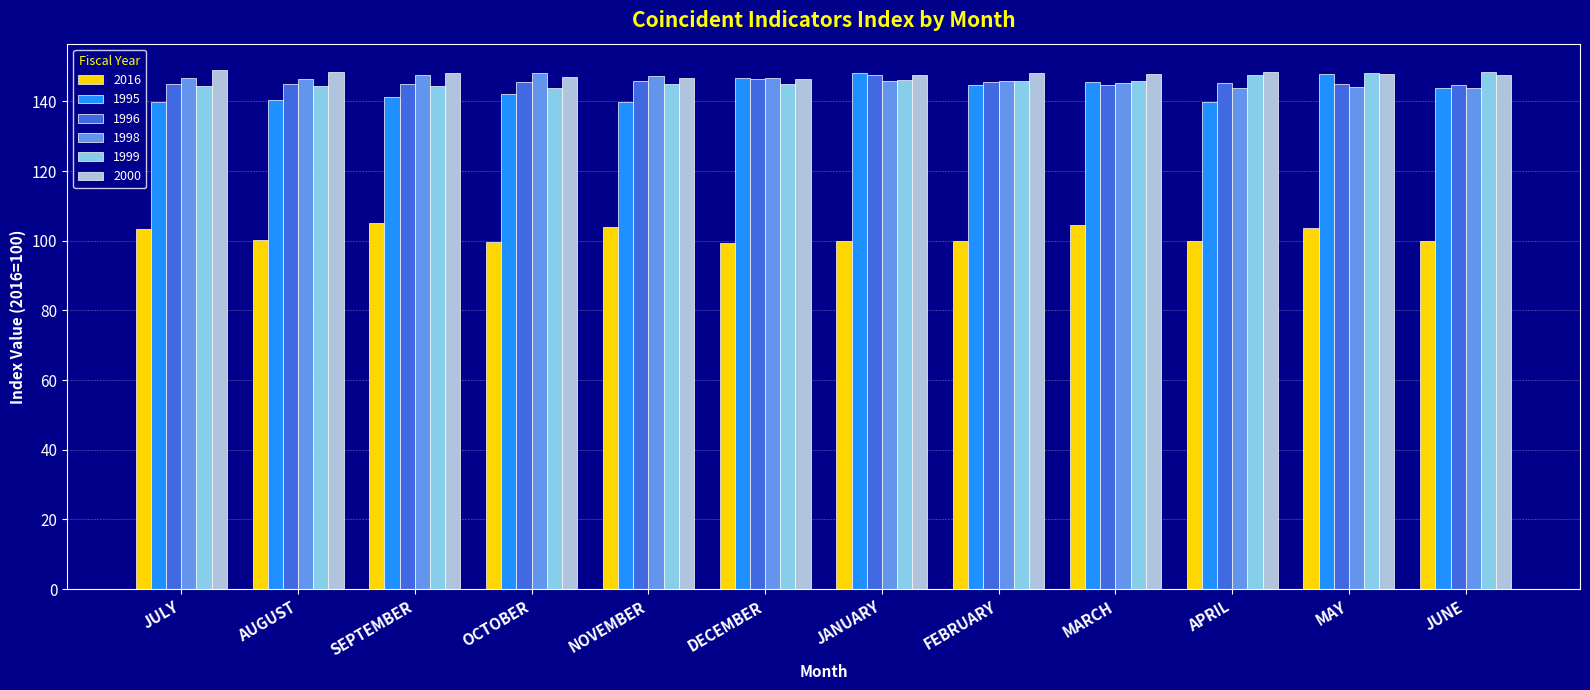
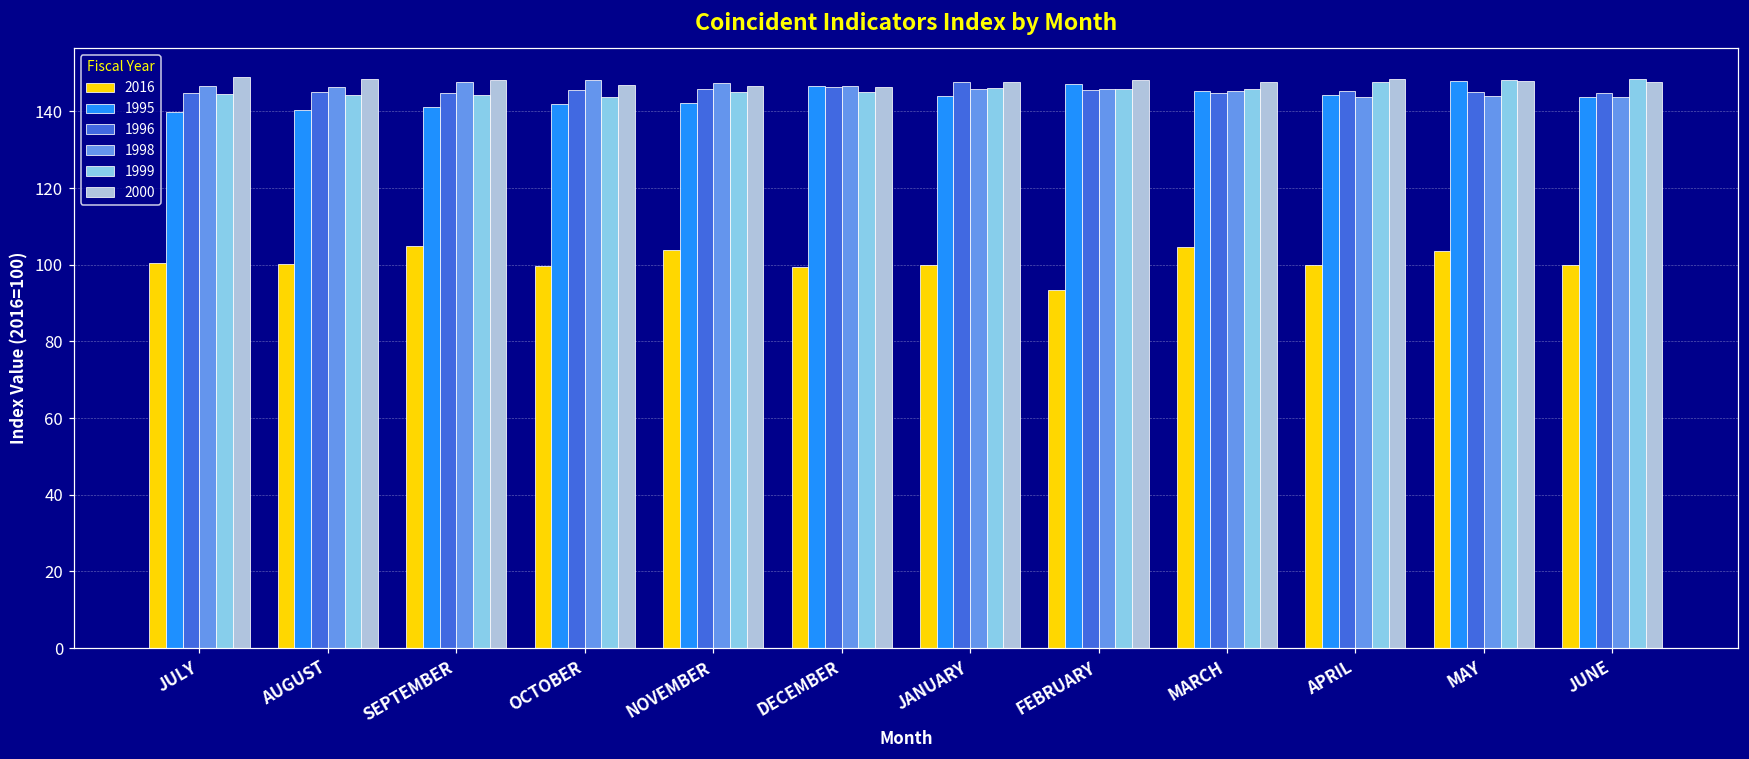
  {
    "2016": {
-     "JULY": 103,
+     "JULY": 100,
      "AUGUST": 100,
      "SEPTEMBER": 105,
      "OCTOBER": 100,
      "NOVEMBER": 104,
      "DECEMBER": 99,
      "JANUARY": 100,
-     "FEBRUARY": 100,
+     "FEBRUARY": 93,
      "MARCH": 105,
      "APRIL": 100,
      "MAY": 104,
      "JUNE": 100
    },
    "1995": {
      "JULY": 140,
      "AUGUST": 140,
      "SEPTEMBER": 141,
      "OCTOBER": 142,
-     "NOVEMBER": 140,
+     "NOVEMBER": 142,
      "DECEMBER": 147,
-     "JANUARY": 148,
-     "FEBRUARY": 145,
+     "JANUARY": 144,
+     "FEBRUARY": 147,
      "MARCH": 145,
-     "APRIL": 140,
+     "APRIL": 144,
      "MAY": 148,
      "JUNE": 144
    }
  }
